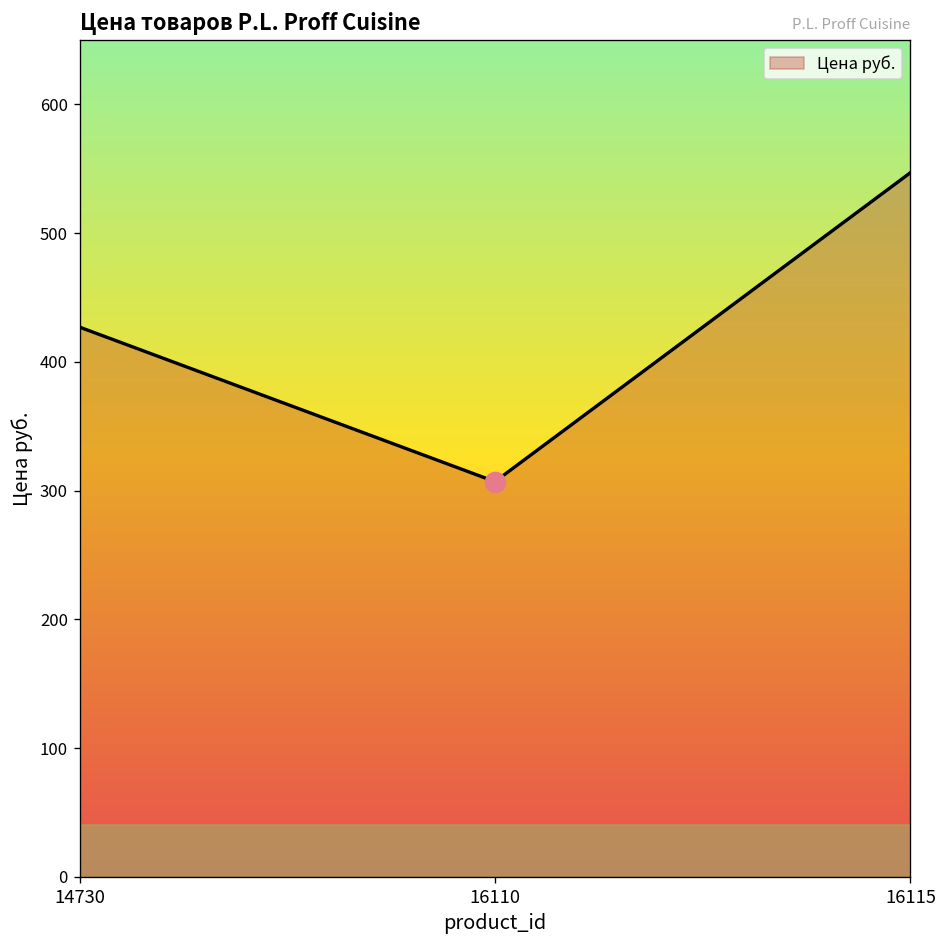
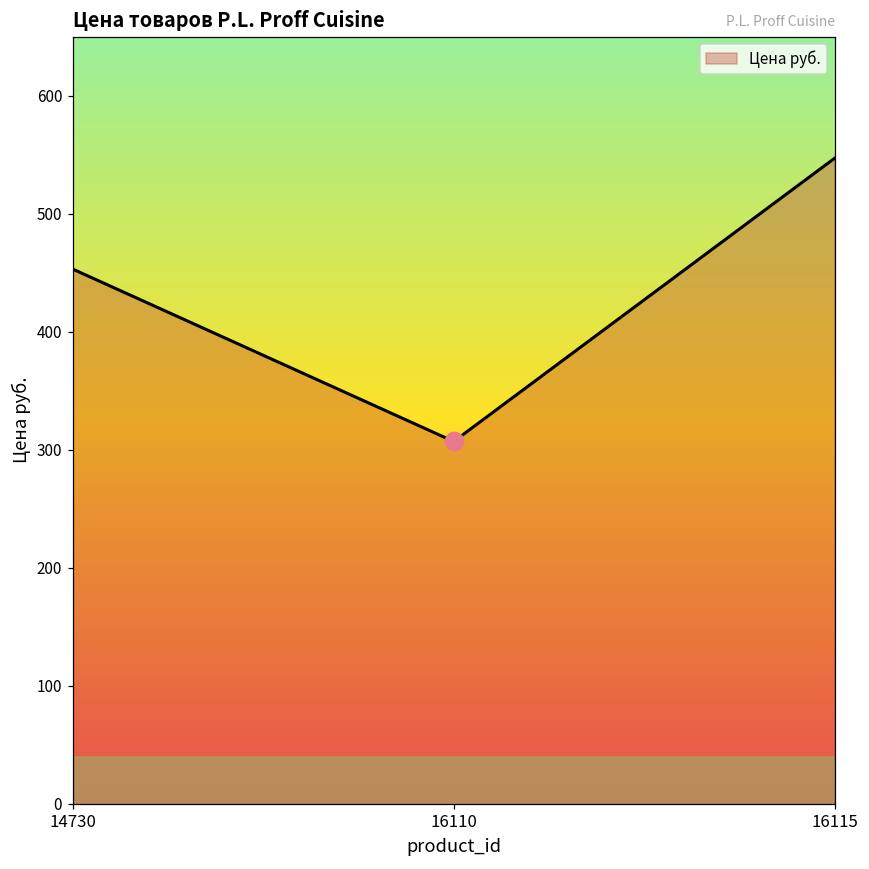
  {
    "Цена руб.": {
-     "14730": 427,
+     "14730": 453,
      "16115": 547
    }
  }
